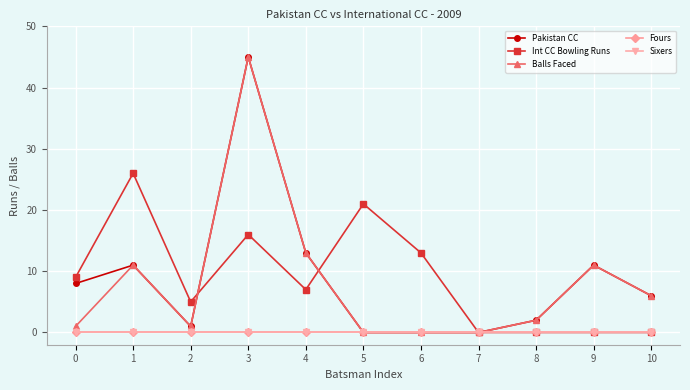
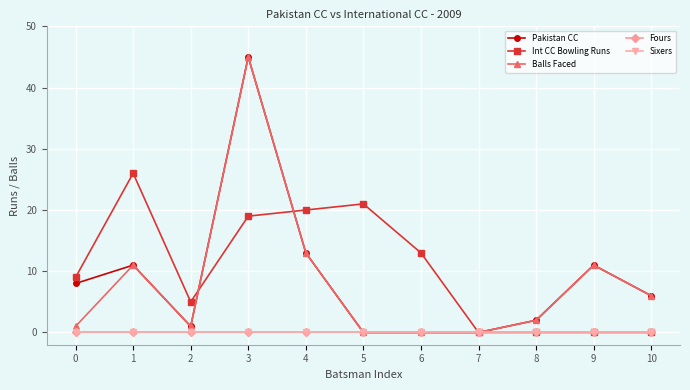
  {
    "Pakistan CC": {
      "0": 8
    },
    "Int CC Bowling Runs": {
      "0": 9,
      "1": 26,
      "2": 5,
-     "3": 16,
-     "4": 7,
+     "3": 19,
+     "4": 20,
      "5": 21,
      "6": 13
    },
    "Balls Faced": {
      "0": 1
    },
    "Sixers": {
      "0": 0,
      "1": 0,
      "2": 0,
      "3": 0,
      "4": 0
    }
  }
